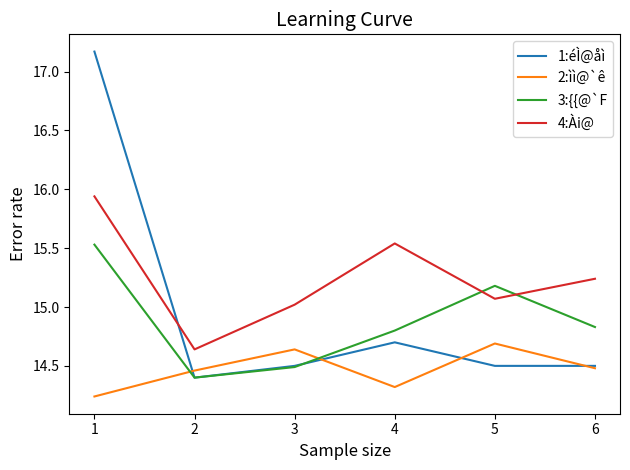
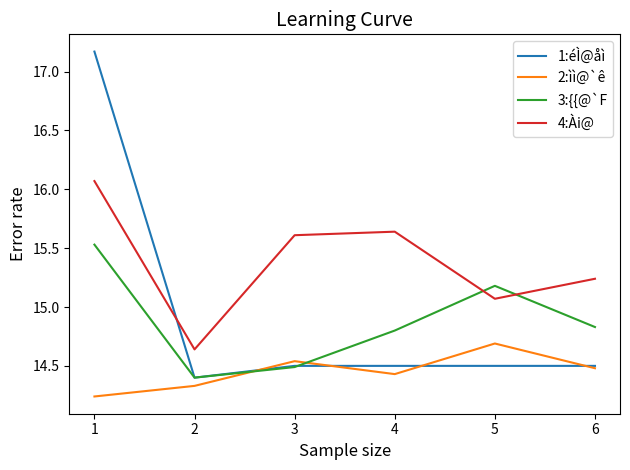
  {
    "1:éÌ@åì": {
      "1": 17.17,
-     "4": 14.7,
+     "4": 14.5,
      "5": 14.5
    },
    "2:ìì@`ê": {
      "1": 14.24,
-     "2": 14.46,
-     "3": 14.64,
-     "4": 14.32,
+     "2": 14.33,
+     "3": 14.54,
+     "4": 14.43,
      "5": 14.69
    },
    "3:{{@`F": {
      "1": 15.53,
      "4": 14.80,
      "5": 15.18,
      "6": 14.83
    },
    "4:Ài@": {
-     "1": 15.94,
+     "1": 16.07,
      "2": 14.64,
-     "3": 15.02,
-     "4": 15.54,
+     "3": 15.61,
+     "4": 15.64,
      "5": 15.07,
      "6": 15.24
    }
  }
